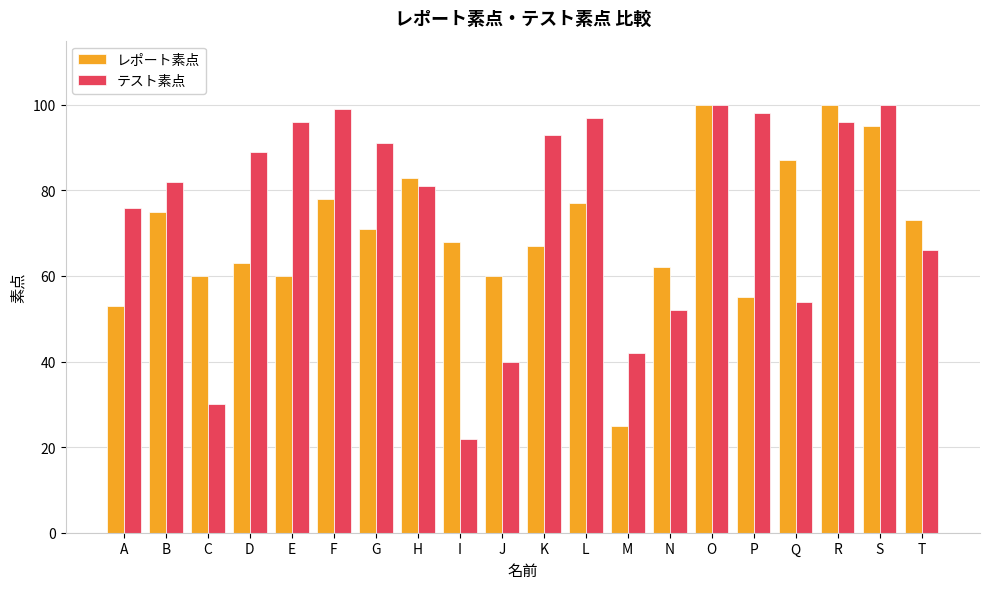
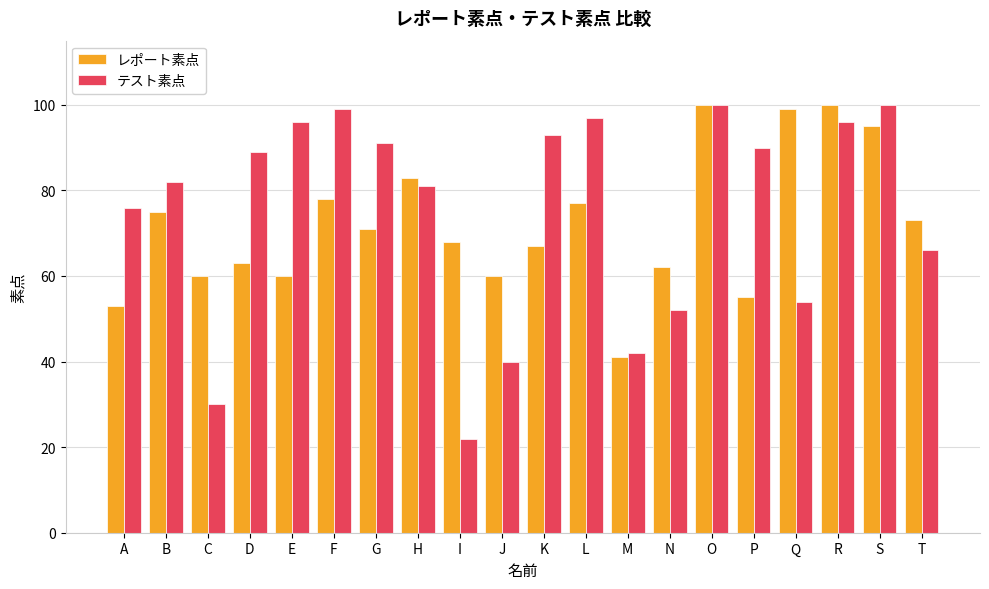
  {
    "レポート素点": {
      "A": 53,
      "B": 75,
      "C": 60,
      "D": 63,
      "E": 60,
      "F": 78,
      "G": 71,
      "H": 83,
      "I": 68,
      "J": 60,
      "K": 67,
      "L": 77,
-     "M": 25,
+     "M": 41,
      "N": 62,
      "O": 100,
      "P": 55,
-     "Q": 87,
+     "Q": 99,
      "R": 100,
      "S": 95,
      "T": 73
    },
    "テスト素点": {
      "A": 76,
      "B": 82,
      "C": 30,
      "D": 89,
      "E": 96,
      "F": 99,
      "G": 91,
      "H": 81,
      "I": 22,
      "J": 40,
      "K": 93,
      "L": 97,
      "M": 42,
      "N": 52,
      "O": 100,
-     "P": 98,
+     "P": 90,
      "Q": 54,
      "R": 96,
      "S": 100,
      "T": 66
    }
  }
